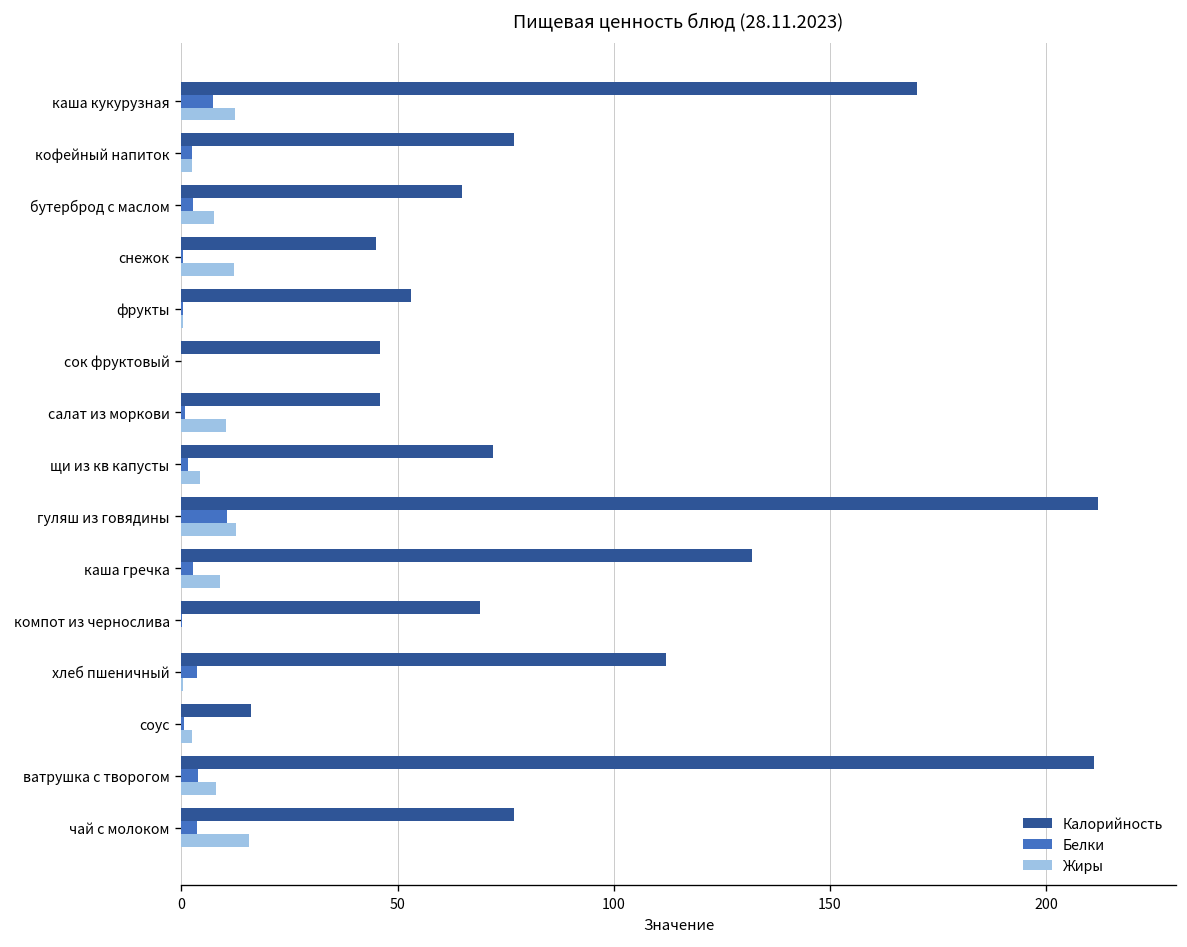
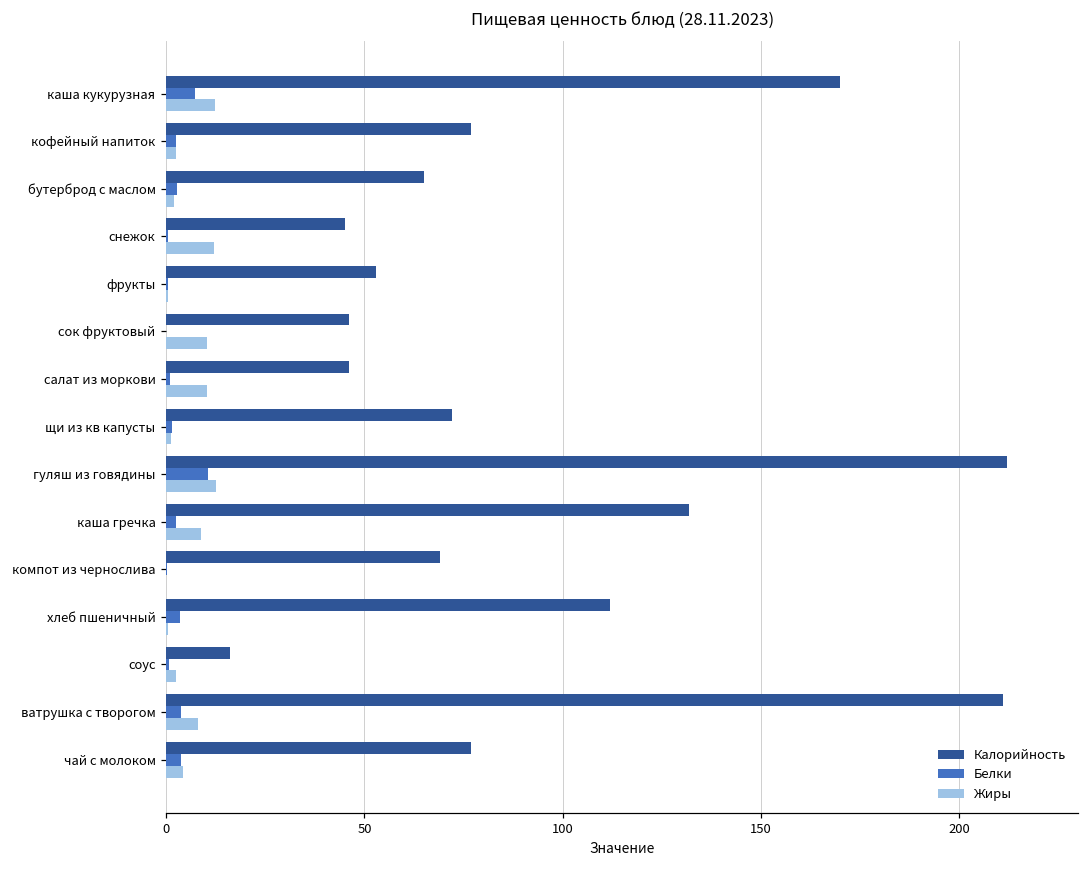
  {
    "Жиры": {
      "каша кукурузная": 12,
      "кофейный напиток": 3,
-     "бутерброд с маслом": 8,
+     "бутерброд с маслом": 2,
      "снежок": 12,
-     "сок фруктовый": 0,
+     "сок фруктовый": 10,
      "салат из моркови": 10,
-     "щи из кв капусты": 4,
+     "щи из кв капусты": 1,
      "гуляш из говядины": 13,
      "каша гречка": 9,
      "компот из чернослива": 0,
      "соус": 2,
      "ватрушка с творогом": 8,
-     "чай с молоком": 16
+     "чай с молоком": 4
    }
  }
